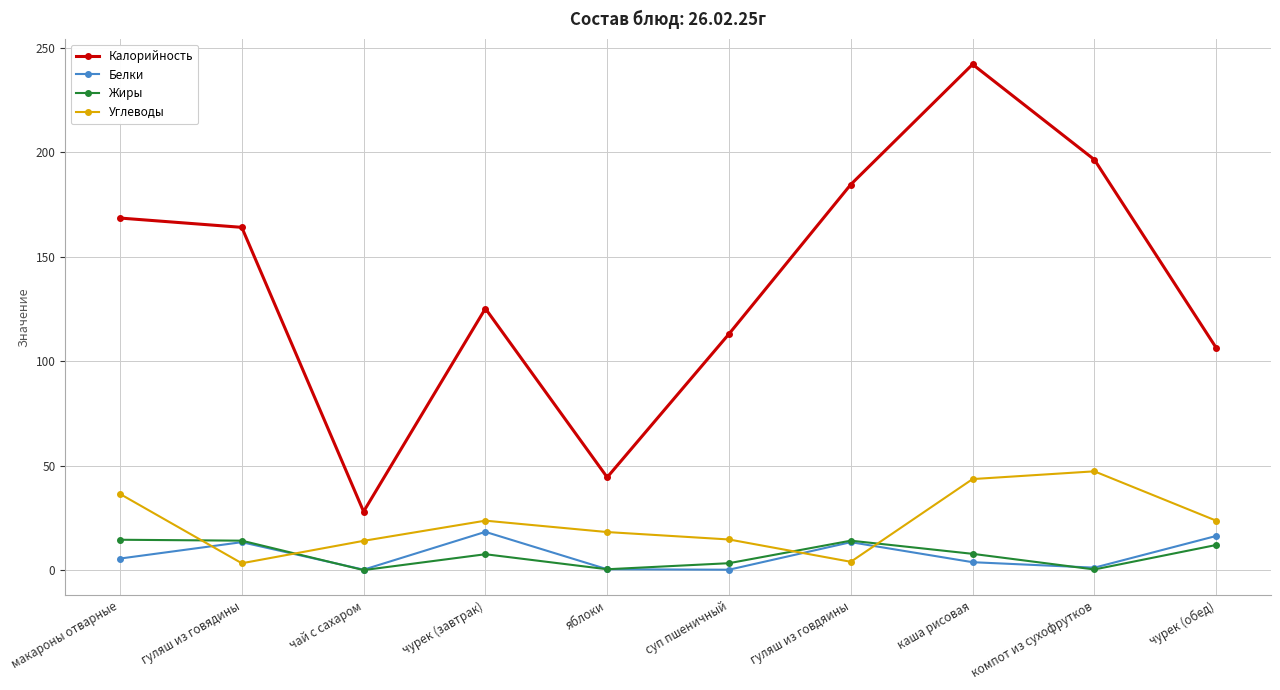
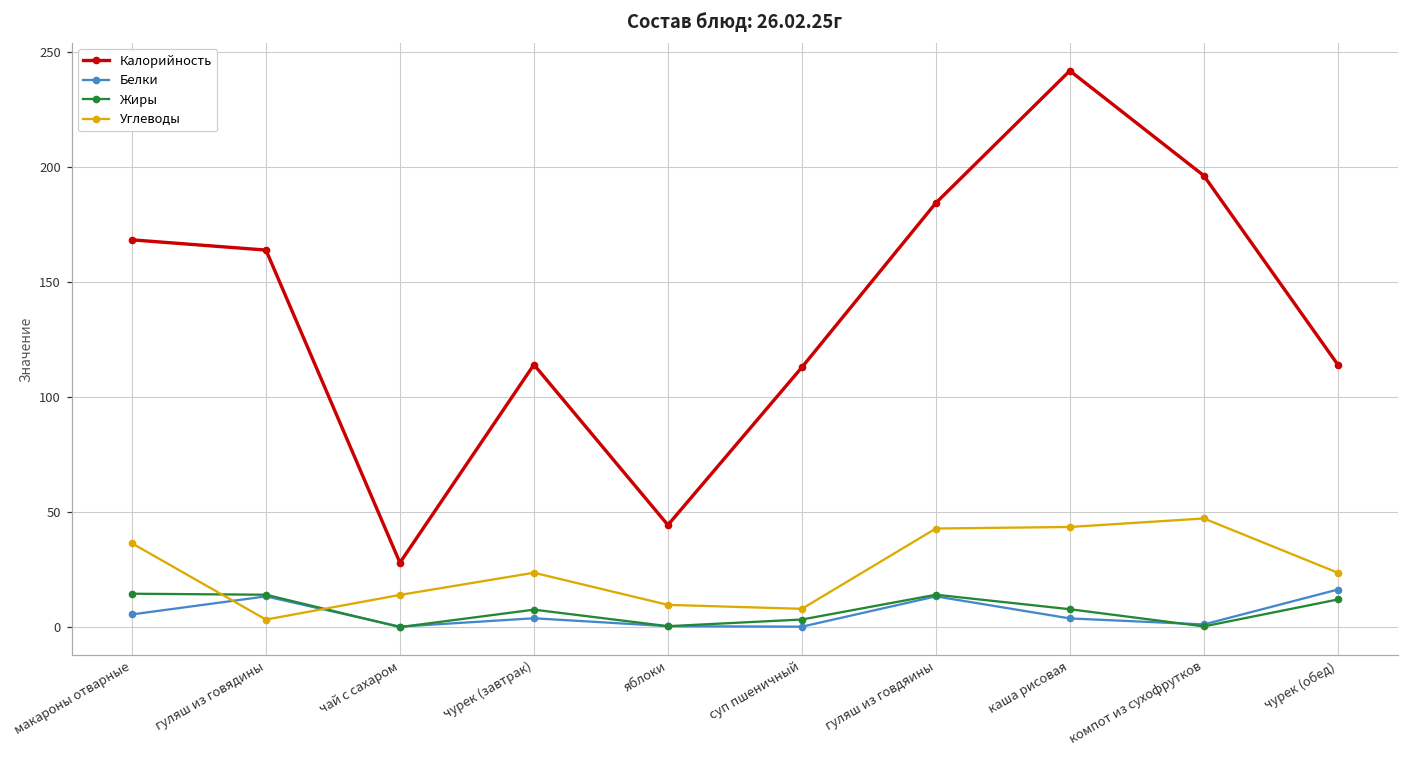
  {
    "Калорийность": {
      "макароны отварные": 168,
      "гуляш из говядины": 164,
      "чай с сахаром": 28,
-     "чурек (завтрак)": 125,
+     "чурек (завтрак)": 114,
      "яблоки": 44,
      "суп пшеничный": 113,
      "гуляш из говдяины": 185,
      "каша рисовая": 242,
      "компот из сухофрутков": 196,
-     "чурек (обед)": 106
+     "чурек (обед)": 114
    },
    "Белки": {
      "макароны отварные": 6,
-     "чурек (завтрак)": 18,
+     "чурек (завтрак)": 4,
      "суп пшеничный": 0,
      "каша рисовая": 4,
      "чурек (обед)": 16
    },
    "Жиры": {
      "макароны отварные": 15,
      "чурек (завтрак)": 8,
      "суп пшеничный": 3,
      "каша рисовая": 8,
      "чурек (обед)": 12
    },
    "Углеводы": {
      "макароны отварные": 36,
      "гуляш из говядины": 3,
      "чай с сахаром": 14,
      "чурек (завтрак)": 24,
-     "яблоки": 18,
-     "суп пшеничный": 15,
-     "гуляш из говдяины": 4,
+     "яблоки": 10,
+     "суп пшеничный": 8,
+     "гуляш из говдяины": 43,
      "каша рисовая": 44,
      "компот из сухофрутков": 47,
      "чурек (обед)": 24
    }
  }
